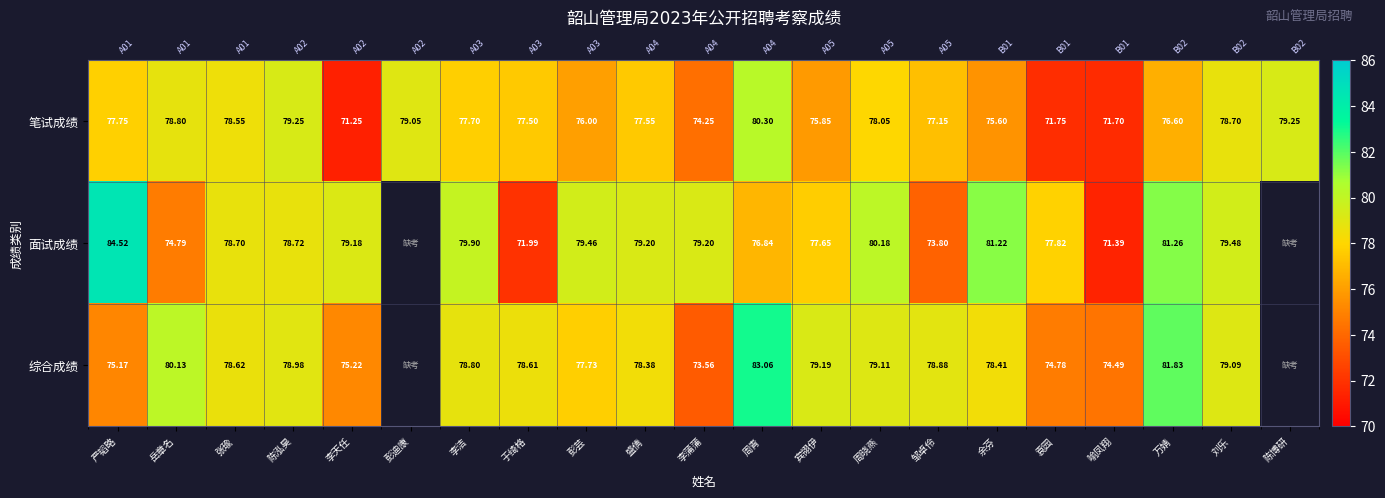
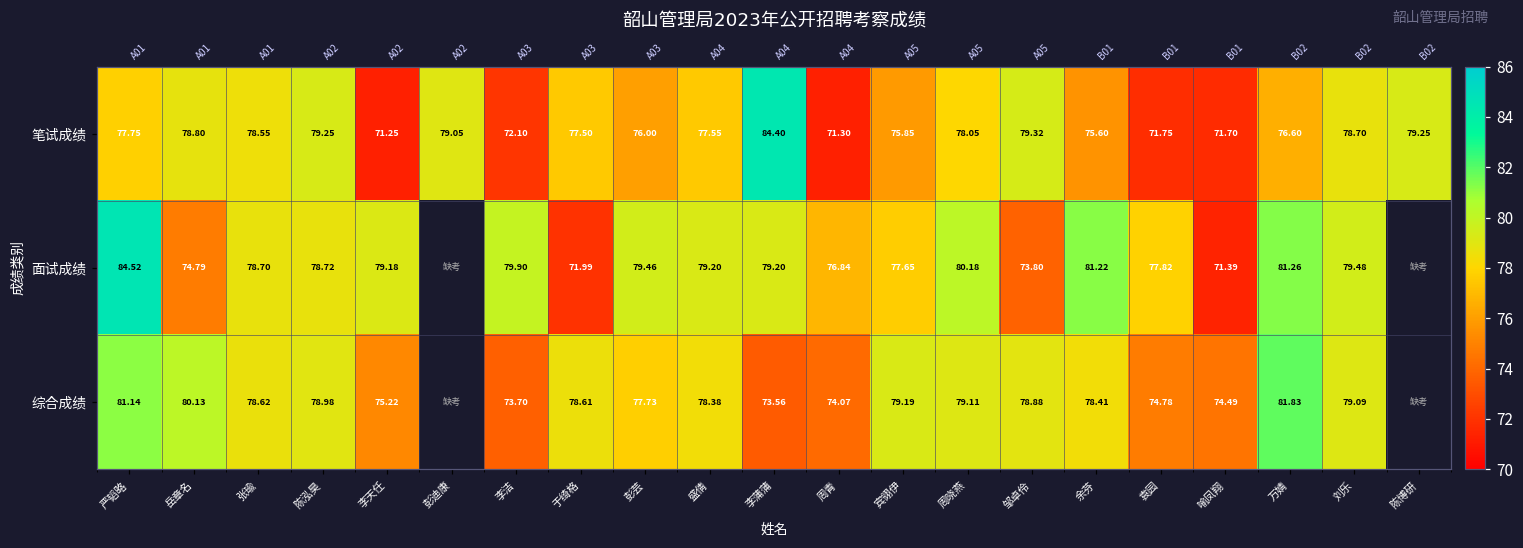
  {
    "笔试成绩": {
      "严韬略": 77.75,
      "岳章名": 78.80,
      "张瑜": 78.55,
      "陈泓昊": 79.25,
      "李天任": 71.25,
      "彭迪康": 79.05,
-     "李洁": 77.70,
+     "李洁": 72.10,
      "于绮格": 77.50,
      "彭芸": 76.00,
      "盛倩": 77.55,
-     "李蒲蒲": 74.25,
-     "周青": 80.30,
+     "李蒲蒲": 84.40,
+     "周青": 71.30,
      "宾翎伊": 75.85,
      "周晓燕": 78.05,
-     "邹卓伶": 77.15,
+     "邹卓伶": 79.32,
      "余芬": 75.60,
      "袁园": 71.75,
      "喻凤翔": 71.70,
      "万婧": 76.60,
      "刘乐": 78.70,
      "陈博研": 79.25
    },
    "面试成绩": {
      "严韬略": 84.52,
      "岳章名": 74.79,
      "张瑜": 78.70,
      "陈泓昊": 78.72,
      "李天任": 79.18,
      "李洁": 79.90,
      "于绮格": 71.99,
      "彭芸": 79.46,
      "盛倩": 79.20,
      "李蒲蒲": 79.20,
      "周青": 76.84,
      "宾翎伊": 77.65,
      "周晓燕": 80.18,
      "邹卓伶": 73.80,
      "余芬": 81.22,
      "袁园": 77.82,
      "喻凤翔": 71.39,
      "万婧": 81.26,
      "刘乐": 79.48
    },
    "综合成绩": {
-     "严韬略": 75.17,
+     "严韬略": 81.14,
      "岳章名": 80.13,
      "张瑜": 78.62,
      "陈泓昊": 78.98,
      "李天任": 75.22,
-     "李洁": 78.80,
+     "李洁": 73.70,
      "于绮格": 78.61,
      "彭芸": 77.73,
      "盛倩": 78.38,
      "李蒲蒲": 73.56,
-     "周青": 83.06,
+     "周青": 74.07,
      "宾翎伊": 79.19,
      "周晓燕": 79.11,
      "邹卓伶": 78.88,
      "余芬": 78.41,
      "袁园": 74.78,
      "喻凤翔": 74.49,
      "万婧": 81.83,
      "刘乐": 79.09
    }
  }
